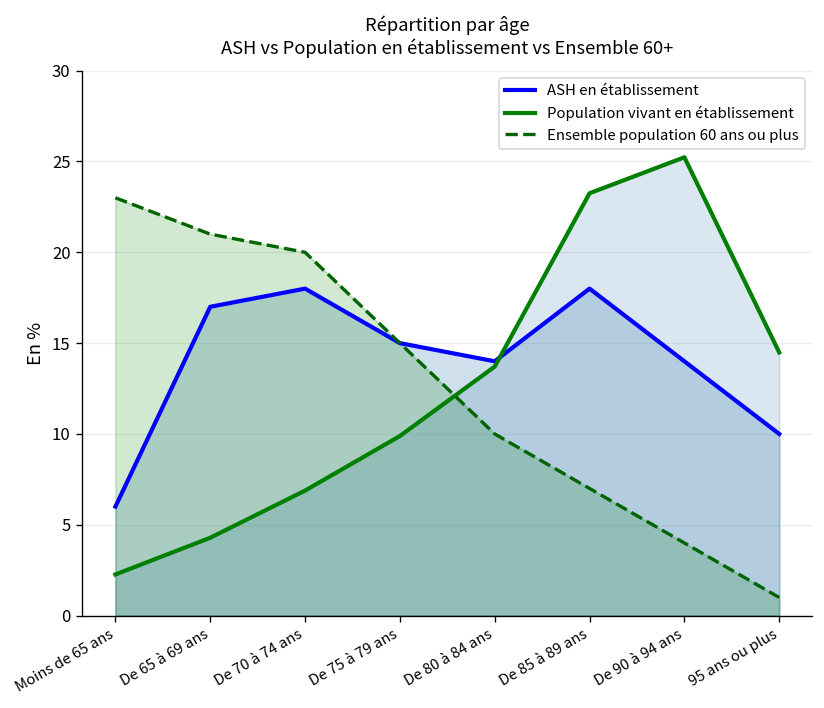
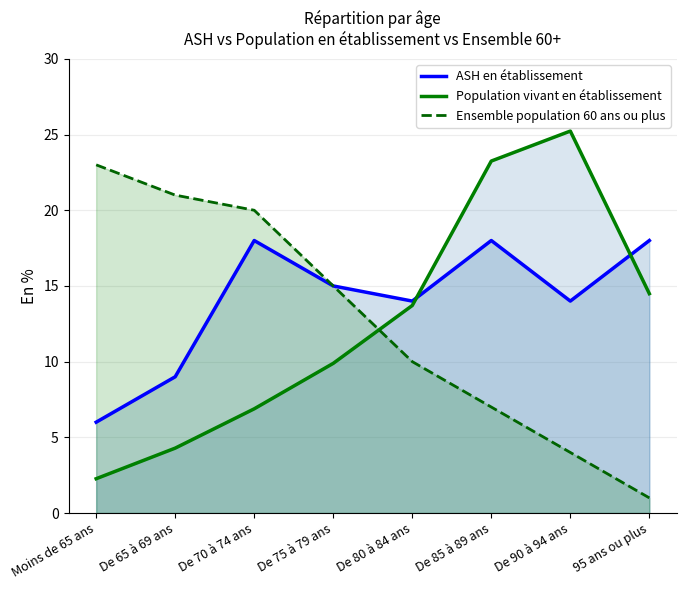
  {
    "ASH en établissement": {
      "Moins de 65 ans": 6,
-     "De 65 à 69 ans": 17,
+     "De 65 à 69 ans": 9,
      "De 70 à 74 ans": 18,
      "De 80 à 84 ans": 14,
      "De 85 à 89 ans": 18,
      "De 90 à 94 ans": 14,
-     "95 ans ou plus": 10
+     "95 ans ou plus": 18
    }
  }
